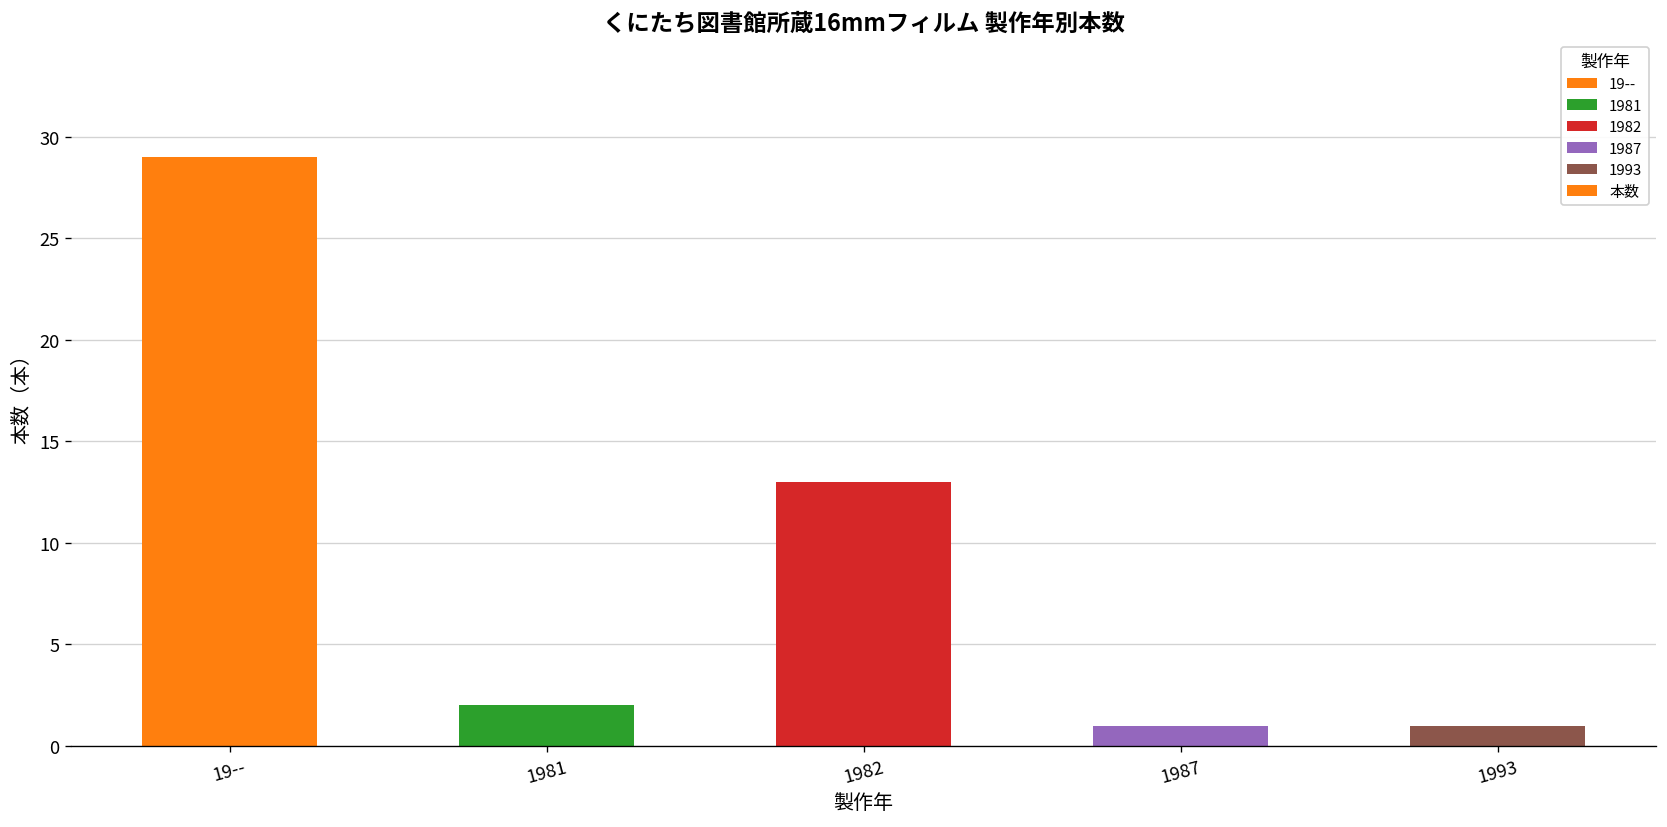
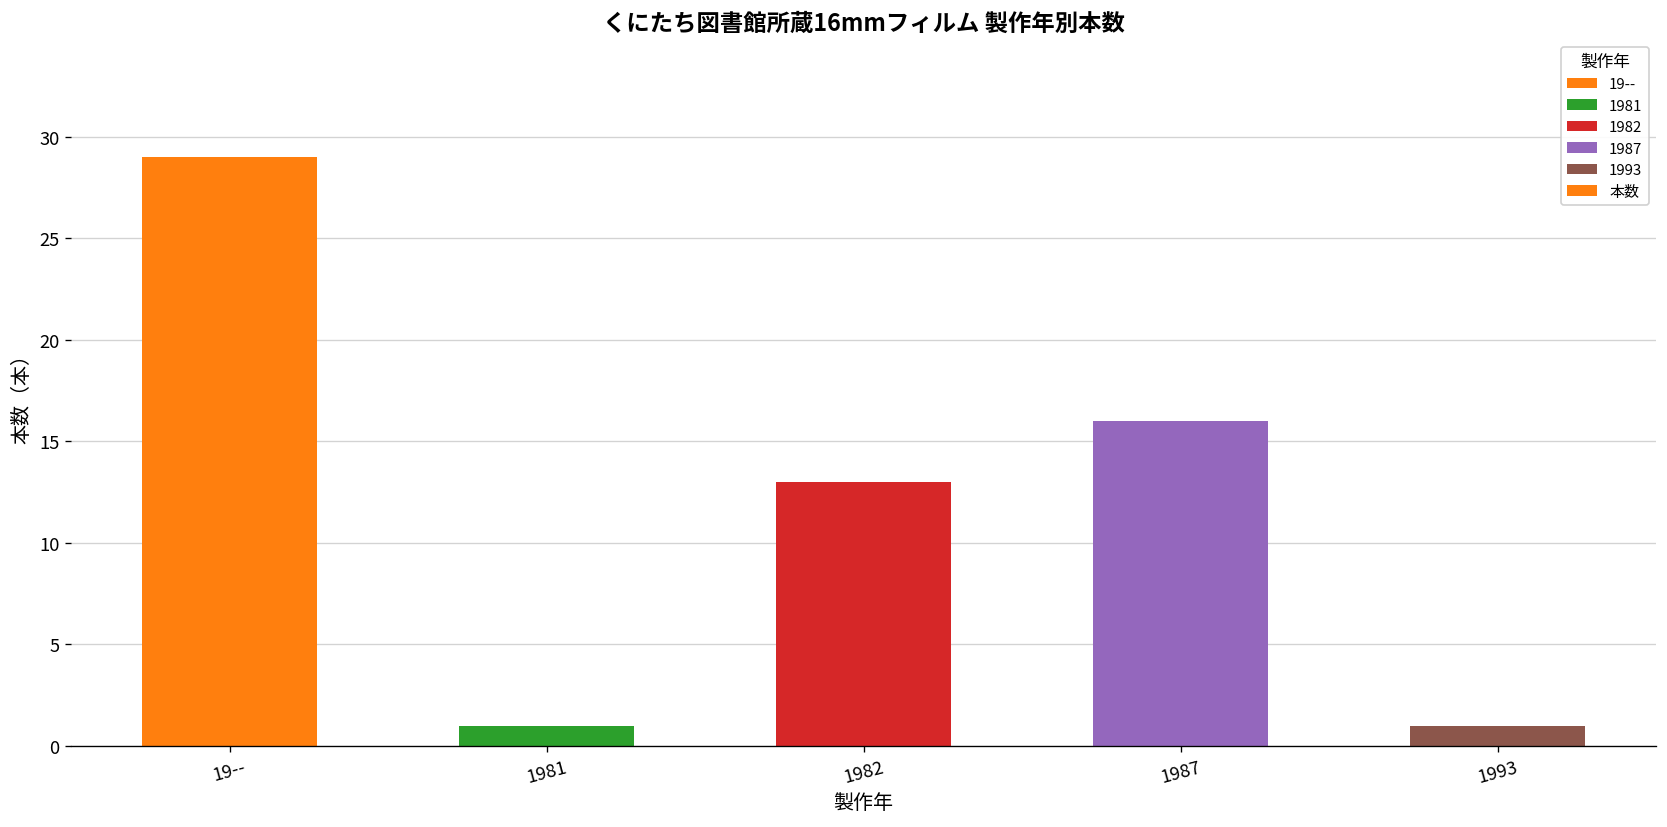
  {
    "19--": 29,
-   "1981": 2,
+   "1981": 1,
    "1982": 13,
-   "1987": 1,
+   "1987": 16,
    "1993": 1
  }
